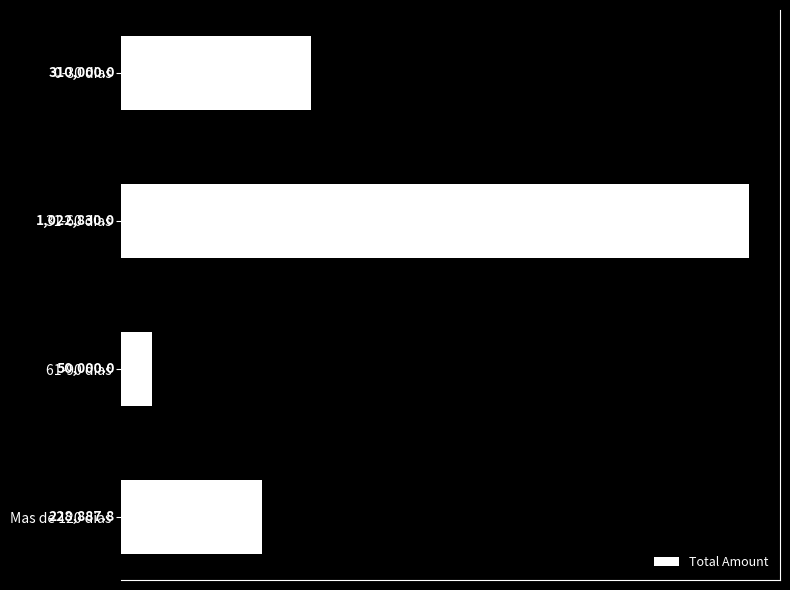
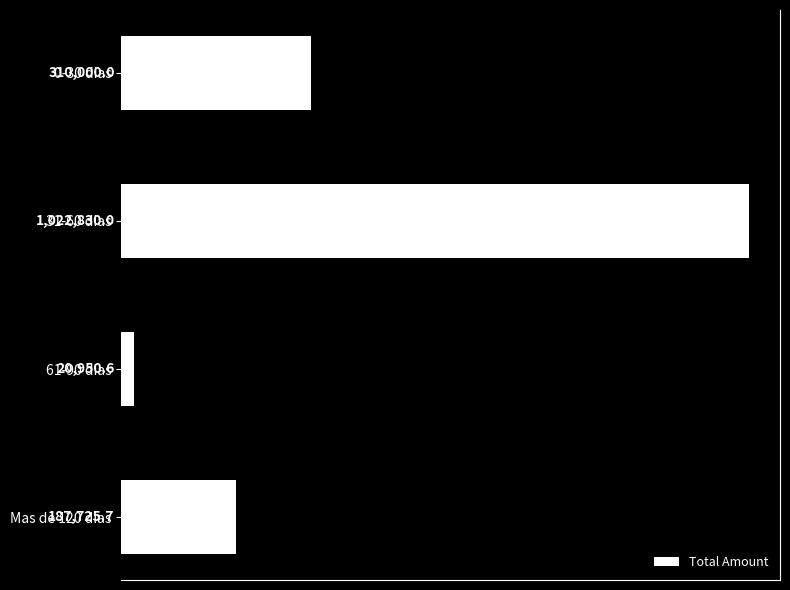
  {
-   "61-90 dias": "50,000.0",
-   "Mas de 120 dias": "228,887.8"
+   "61-90 dias": "20,950.6",
+   "Mas de 120 dias": "187,725.7"
  }
